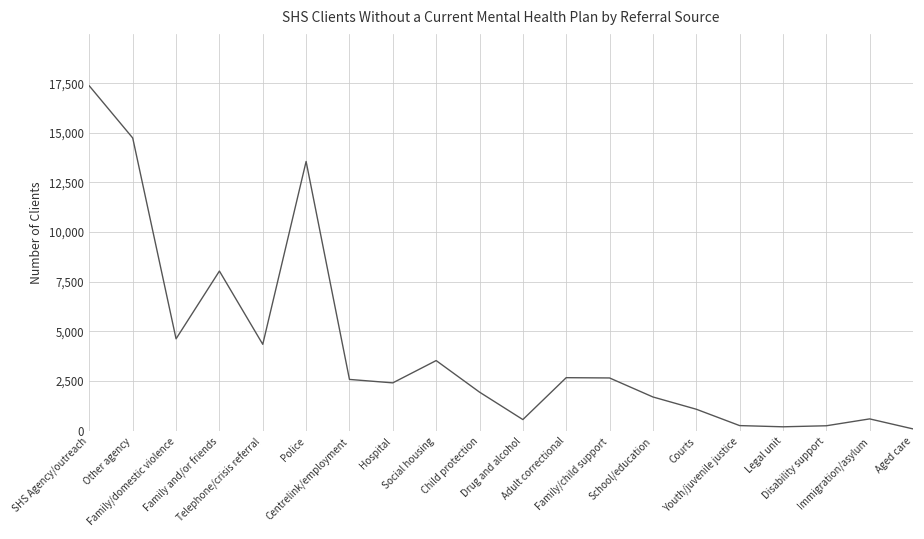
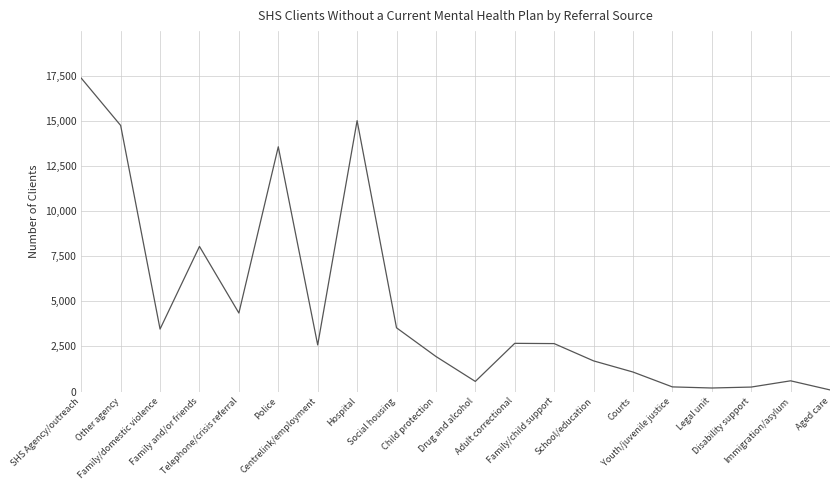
  {
    "SHS Agency/outreach": "17,400",
    "Other agency": "14,700",
-   "Family/domestic violence": "4,600",
+   "Family/domestic violence": "3,500",
    "Family and/or friends": "8,000",
    "Telephone/crisis referral": "4,400",
    "Police": "13,600",
    "Centrelink/employment": "2,600",
-   "Hospital": "2,400",
+   "Hospital": "15,000",
    "Social housing": "3,500",
    "Child protection": "1,900",
    "Drug and alcohol": "600",
    "Adult correctional": "2,700",
    "Family/child support": "2,700",
    "School/education": "1,700",
    "Courts": "1,100",
    "Youth/juvenile justice": "300",
    "Legal unit": "200",
    "Disability support": "300",
    "Immigration/asylum": "600",
    "Aged care": "100"
  }
